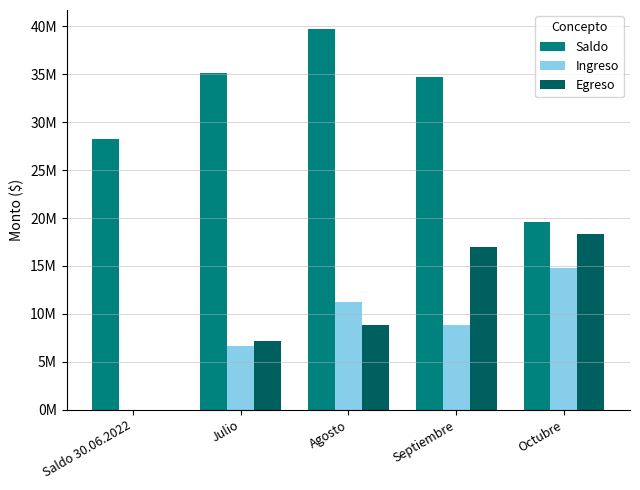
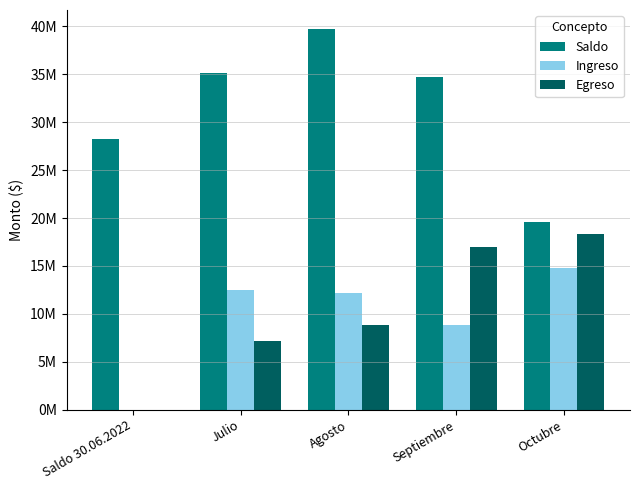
  {
    "Ingreso": {
      "Saldo 30.06.2022": 0,
-     "Julio": 7000000,
-     "Agosto": 11000000,
+     "Julio": 13000000,
+     "Agosto": 12000000,
      "Septiembre": 9000000,
      "Octubre": 15000000
    }
  }
